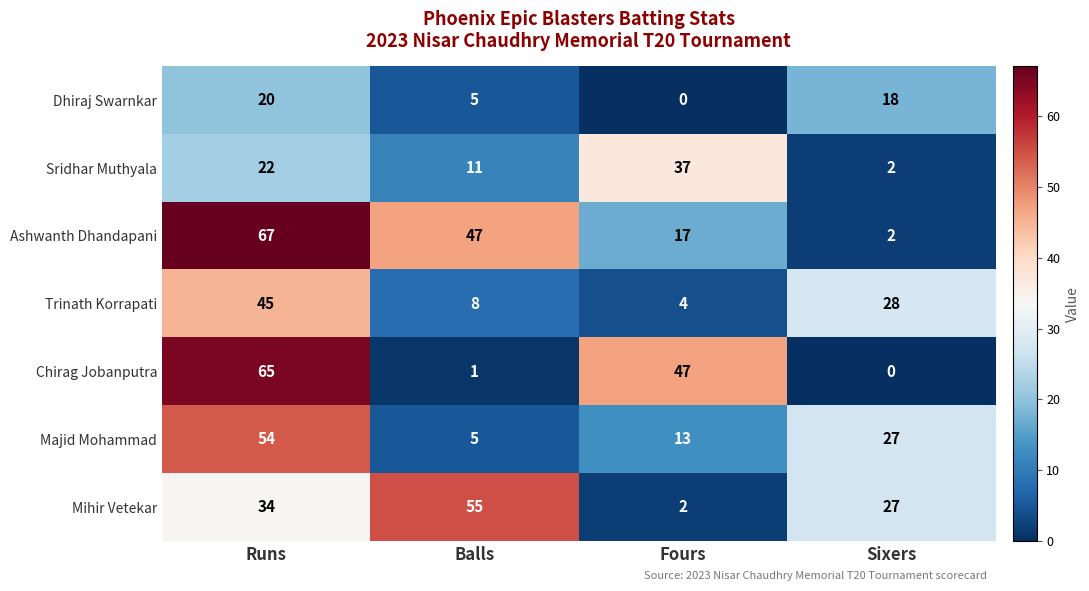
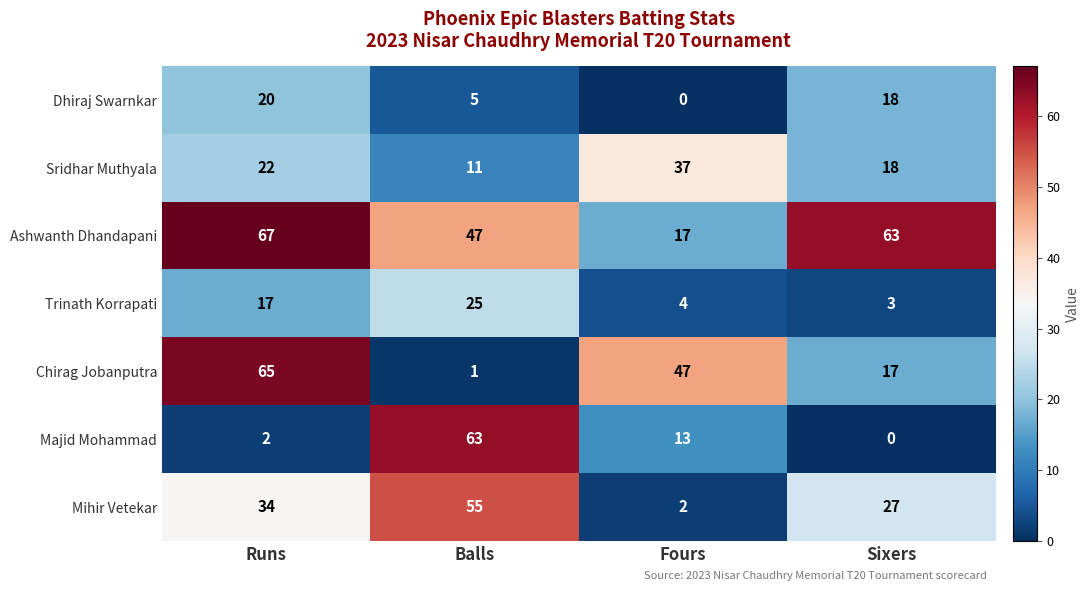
  {
    "Dhiraj Swarnkar": {
      "Runs": 20,
      "Balls": 5,
      "Fours": 0,
      "Sixers": 18
    },
    "Sridhar Muthyala": {
      "Runs": 22,
      "Balls": 11,
      "Fours": 37,
-     "Sixers": 2
+     "Sixers": 18
    },
    "Ashwanth Dhandapani": {
      "Runs": 67,
      "Balls": 47,
      "Fours": 17,
-     "Sixers": 2
+     "Sixers": 63
    },
    "Trinath Korrapati": {
-     "Runs": 45,
-     "Balls": 8,
+     "Runs": 17,
+     "Balls": 25,
      "Fours": 4,
-     "Sixers": 28
+     "Sixers": 3
    },
    "Chirag Jobanputra": {
      "Runs": 65,
      "Balls": 1,
      "Fours": 47,
-     "Sixers": 0
+     "Sixers": 17
    },
    "Majid Mohammad": {
-     "Runs": 54,
-     "Balls": 5,
+     "Runs": 2,
+     "Balls": 63,
      "Fours": 13,
-     "Sixers": 27
+     "Sixers": 0
    },
    "Mihir Vetekar": {
      "Runs": 34,
      "Balls": 55,
      "Fours": 2,
      "Sixers": 27
    }
  }
